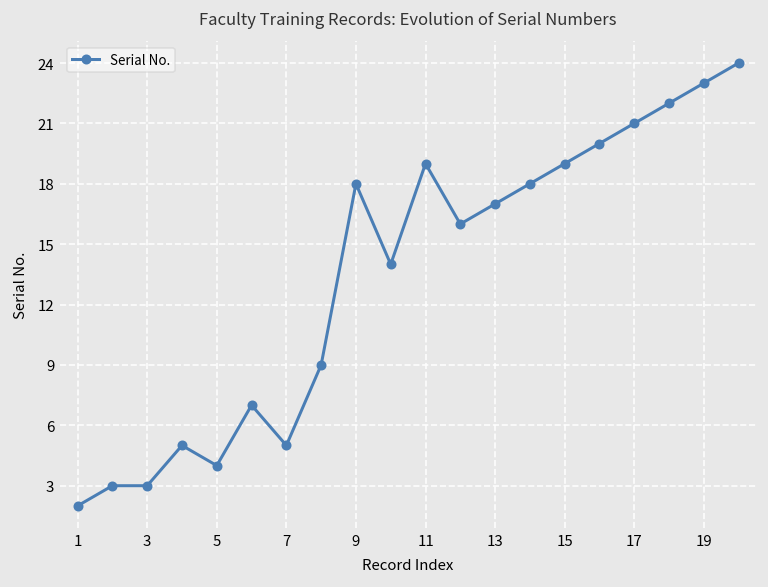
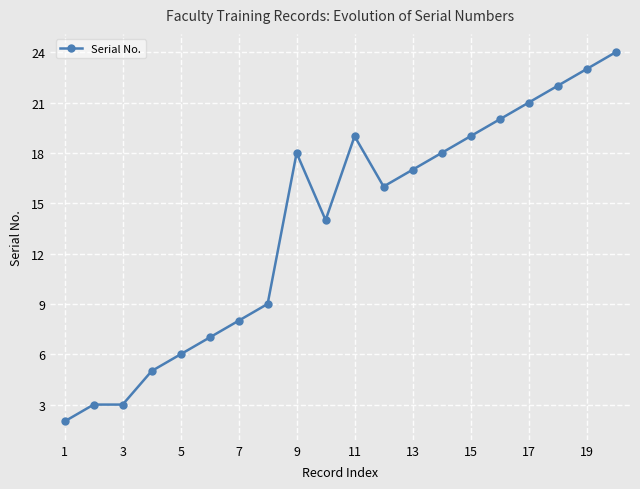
  {
    "1": 2,
    "3": 3,
-   "5": 4,
-   "7": 5,
+   "5": 6,
+   "7": 8,
    "9": 18,
    "11": 19,
    "13": 17,
    "15": 19,
    "17": 21,
    "19": 23
  }
